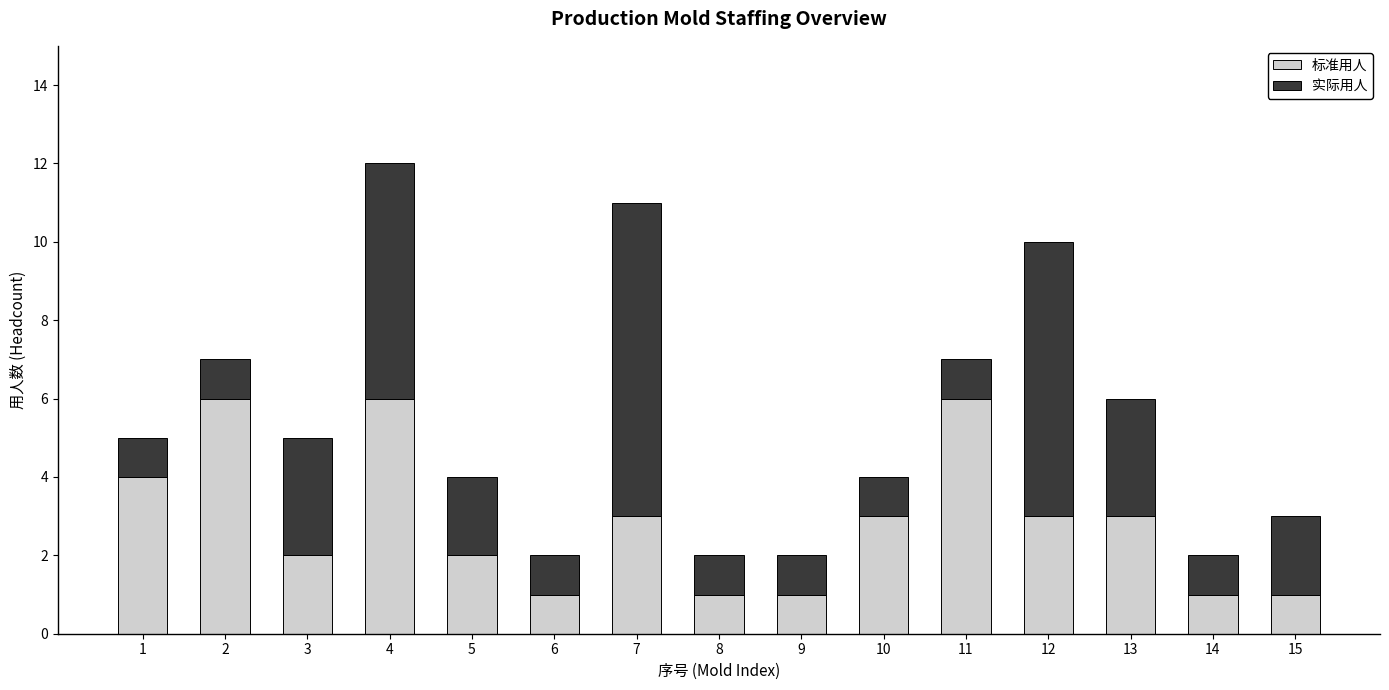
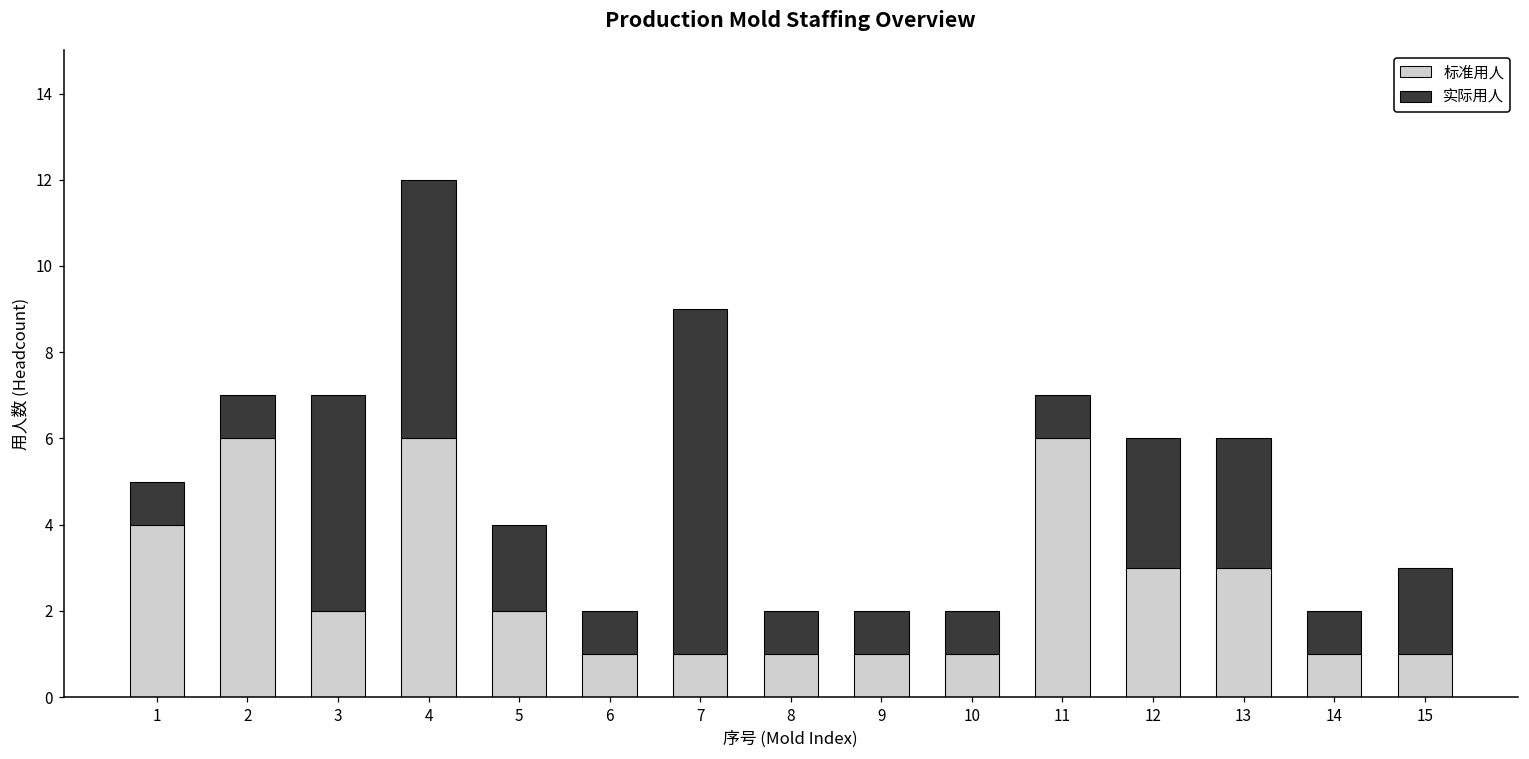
  {
    "标准用人": {
      "1": 4,
      "2": 6,
      "3": 2,
      "4": 6,
      "5": 2,
      "6": 1,
-     "7": 3,
+     "7": 1,
      "8": 1,
      "9": 1,
-     "10": 3,
+     "10": 1,
      "11": 6,
      "12": 3,
      "13": 3,
      "14": 1,
      "15": 1
    },
    "实际用人": {
      "1": 1,
      "2": 1,
-     "3": 3,
+     "3": 5,
      "4": 6,
      "5": 2,
      "6": 1,
      "7": 8,
      "8": 1,
      "9": 1,
      "10": 1,
      "11": 1,
-     "12": 7,
+     "12": 3,
      "13": 3,
      "14": 1,
      "15": 2
    }
  }
